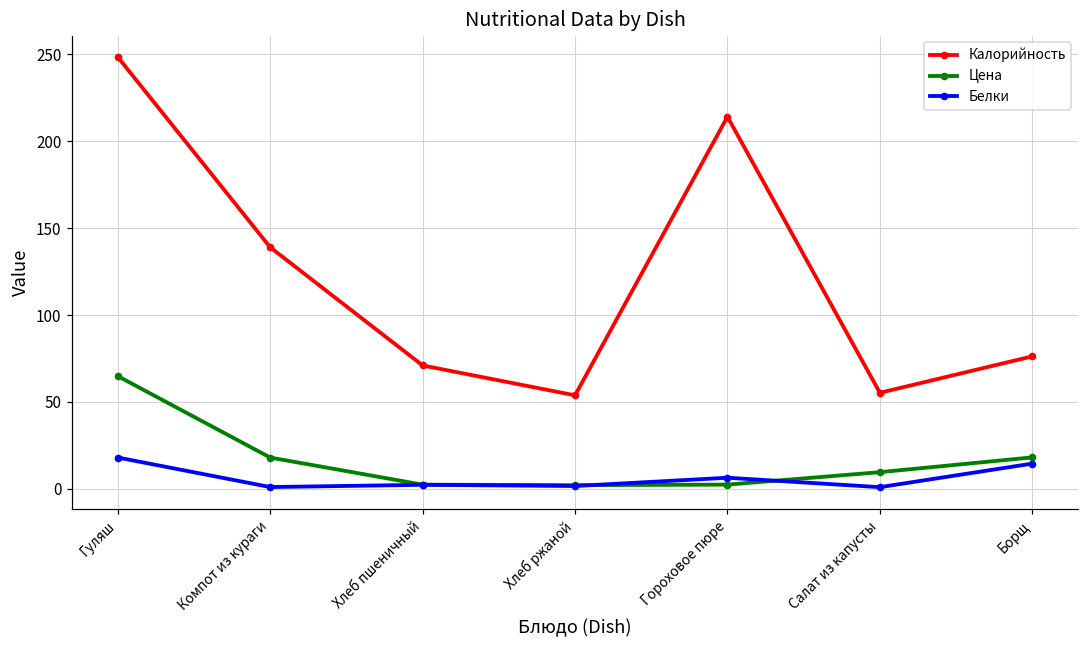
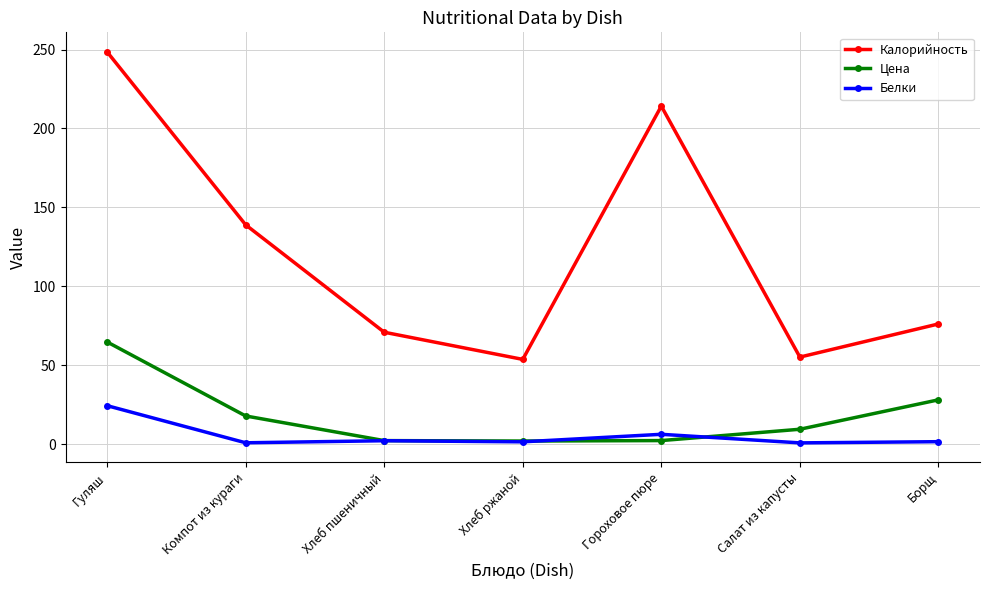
  {
    "Калорийность": {
      "Гуляш": 249,
      "Компот из кураги": 139,
      "Хлеб пшеничный": 71,
      "Хлеб ржаной": 54,
      "Гороховое пюре": 214,
      "Салат из капусты": 55,
      "Борщ": 76
    },
    "Цена": {
      "Гуляш": 65,
      "Компот из кураги": 18,
      "Гороховое пюре": 2,
      "Салат из капусты": 10,
-     "Борщ": 18
+     "Борщ": 28
    },
    "Белки": {
-     "Гуляш": 18,
+     "Гуляш": 25,
      "Компот из кураги": 1,
      "Гороховое пюре": 6,
      "Салат из капусты": 1,
-     "Борщ": 15
+     "Борщ": 2
    }
  }
